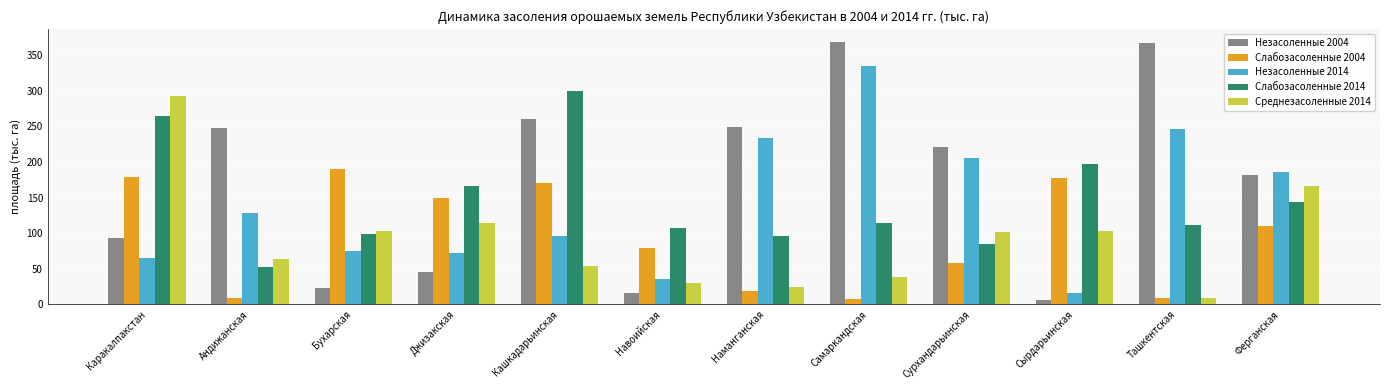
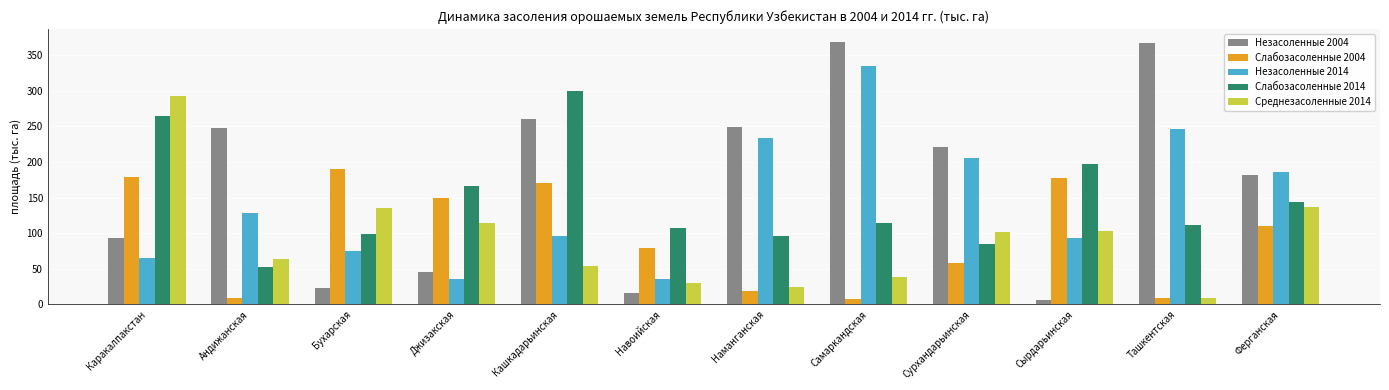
  {
    "Незасоленные 2004": {
      "Каракалпакстан": 90,
      "Андижанская": 250,
      "Бухарская": 20,
      "Джизакская": 50,
      "Кашкадарьинская": 260,
      "Навоийская": 20,
      "Наманганская": 250,
      "Самаркандская": 370,
      "Сурхандарьинская": 220,
      "Сырдарьинская": 10,
      "Ташкентская": 370,
      "Ферганская": 180
    },
    "Слабозасоленные 2004": {
      "Каракалпакстан": 180,
      "Андижанская": 10,
      "Бухарская": 190,
      "Джизакская": 150,
      "Кашкадарьинская": 170,
      "Навоийская": 80,
      "Наманганская": 20,
      "Самаркандская": 10,
      "Сурхандарьинская": 60,
      "Сырдарьинская": 180,
      "Ташкентская": 10,
      "Ферганская": 110
    },
    "Незасоленные 2014": {
      "Каракалпакстан": 70,
      "Андижанская": 130,
      "Бухарская": 80,
-     "Джизакская": 70,
+     "Джизакская": 40,
      "Кашкадарьинская": 100,
      "Навоийская": 40,
      "Наманганская": 230,
      "Самаркандская": 340,
      "Сурхандарьинская": 210,
-     "Сырдарьинская": 20,
+     "Сырдарьинская": 90,
      "Ташкентская": 250,
      "Ферганская": 190
    },
    "Слабозасоленные 2014": {
      "Каракалпакстан": 260,
      "Андижанская": 50,
      "Бухарская": 100,
      "Джизакская": 170,
      "Кашкадарьинская": 300,
      "Навоийская": 110,
      "Наманганская": 100,
      "Самаркандская": 120,
      "Сурхандарьинская": 90,
      "Сырдарьинская": 200,
      "Ташкентская": 110,
      "Ферганская": 140
    },
    "Среднезасоленные 2014": {
      "Каракалпакстан": 290,
      "Андижанская": 60,
-     "Бухарская": 100,
+     "Бухарская": 130,
      "Джизакская": 110,
      "Кашкадарьинская": 50,
      "Навоийская": 30,
      "Наманганская": 20,
      "Самаркандская": 40,
      "Сурхандарьинская": 100,
      "Сырдарьинская": 100,
      "Ташкентская": 10,
-     "Ферганская": 170
+     "Ферганская": 140
    }
  }
